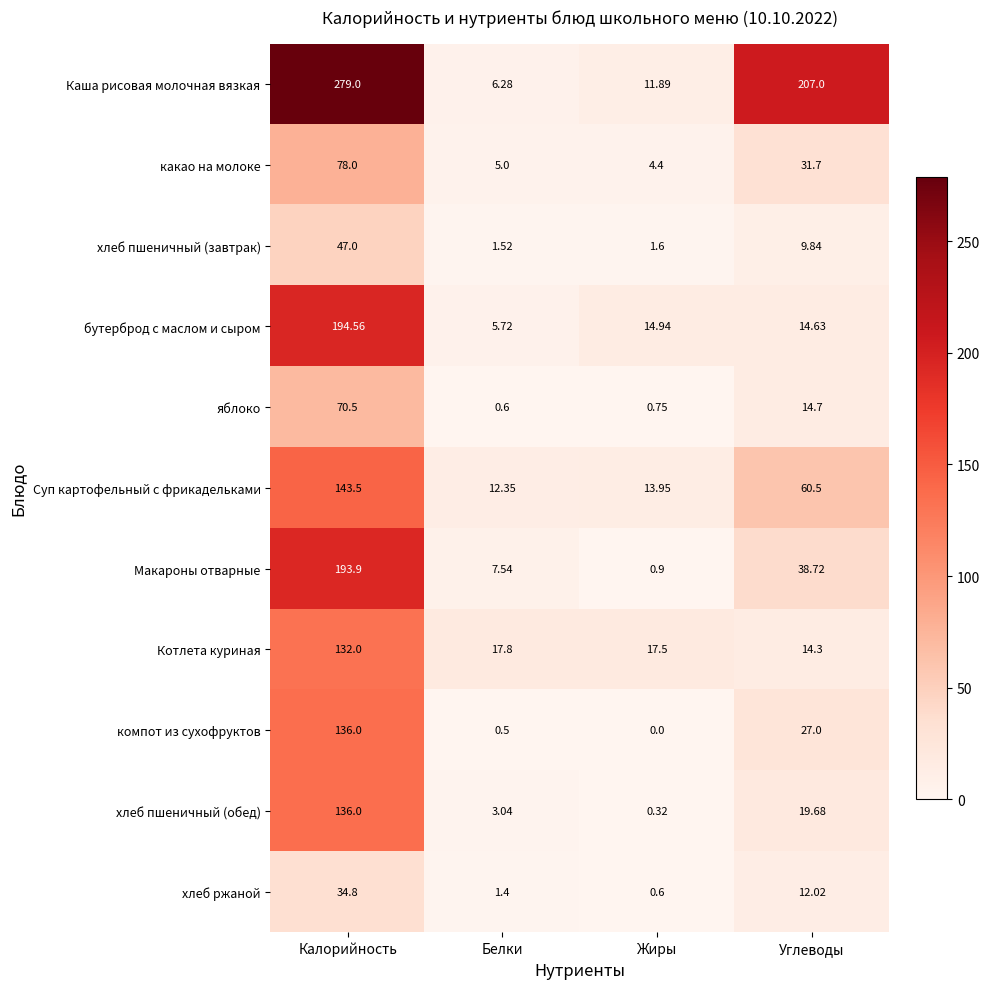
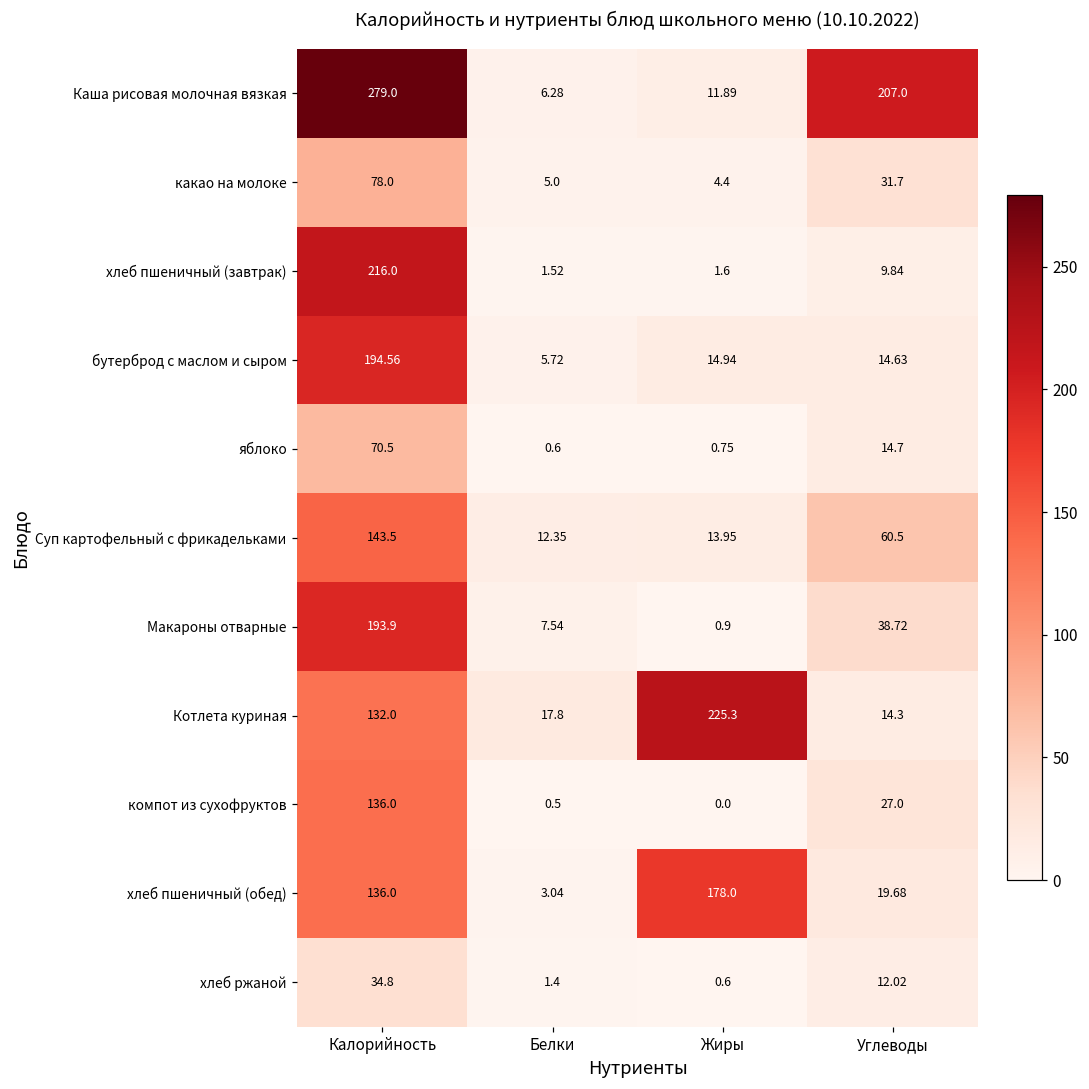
  {
    "Каша рисовая молочная вязкая": {
      "Калорийность": 279.0,
      "Белки": 6.28,
      "Жиры": 11.89,
      "Углеводы": 207.0
    },
    "какао на молоке": {
      "Калорийность": 78.0,
      "Белки": 5.0,
      "Жиры": 4.4,
      "Углеводы": 31.7
    },
    "хлеб пшеничный (завтрак)": {
-     "Калорийность": 47.0,
+     "Калорийность": 216.0,
      "Белки": 1.52,
      "Жиры": 1.6,
      "Углеводы": 9.84
    },
    "бутерброд с маслом и сыром": {
      "Калорийность": 194.56,
      "Белки": 5.72,
      "Жиры": 14.94,
      "Углеводы": 14.63
    },
    "яблоко": {
      "Калорийность": 70.5,
      "Белки": 0.6,
      "Жиры": 0.75,
      "Углеводы": 14.7
    },
    "Суп картофельный с фрикадельками": {
      "Калорийность": 143.5,
      "Белки": 12.35,
      "Жиры": 13.95,
      "Углеводы": 60.5
    },
    "Макароны отварные": {
      "Калорийность": 193.9,
      "Белки": 7.54,
      "Жиры": 0.9,
      "Углеводы": 38.72
    },
    "Котлета куриная": {
      "Калорийность": 132.0,
      "Белки": 17.8,
-     "Жиры": 17.5,
+     "Жиры": 225.3,
      "Углеводы": 14.3
    },
    "компот из сухофруктов": {
      "Калорийность": 136.0,
      "Белки": 0.5,
      "Жиры": 0.0,
      "Углеводы": 27.0
    },
    "хлеб пшеничный (обед)": {
      "Калорийность": 136.0,
      "Белки": 3.04,
-     "Жиры": 0.32,
+     "Жиры": 178.0,
      "Углеводы": 19.68
    },
    "хлеб ржаной": {
      "Калорийность": 34.8,
      "Белки": 1.4,
      "Жиры": 0.6,
      "Углеводы": 12.02
    }
  }
